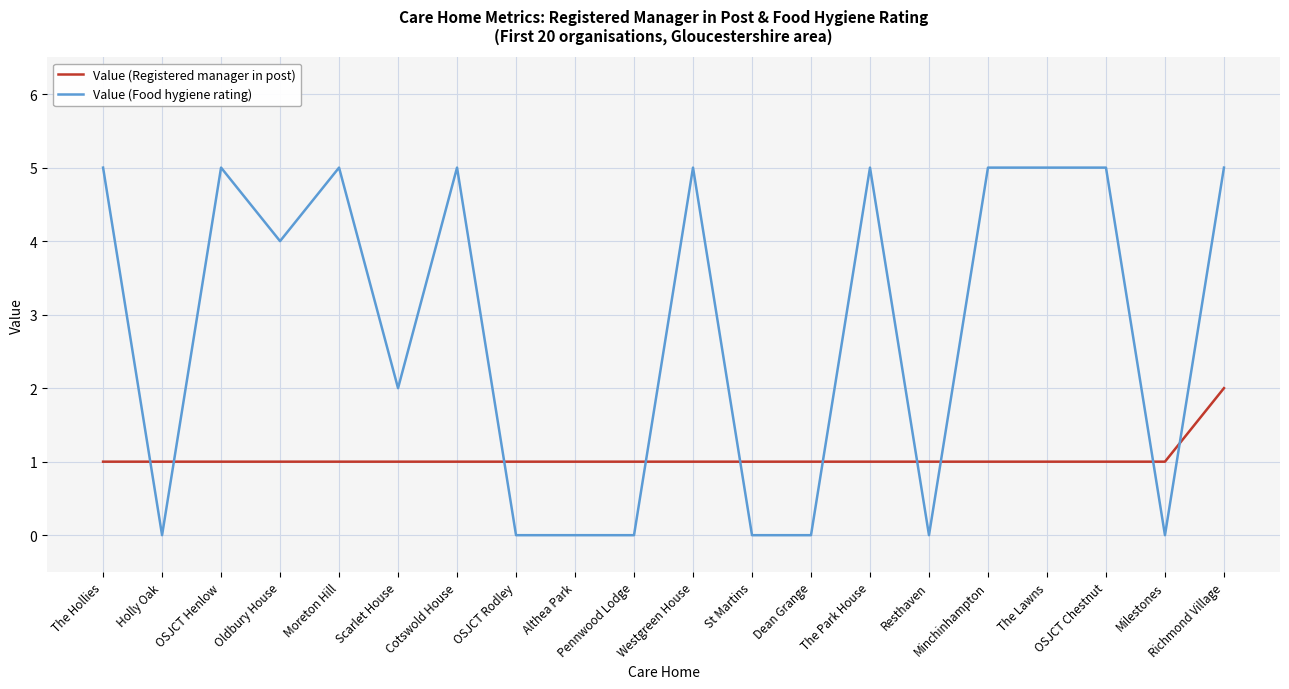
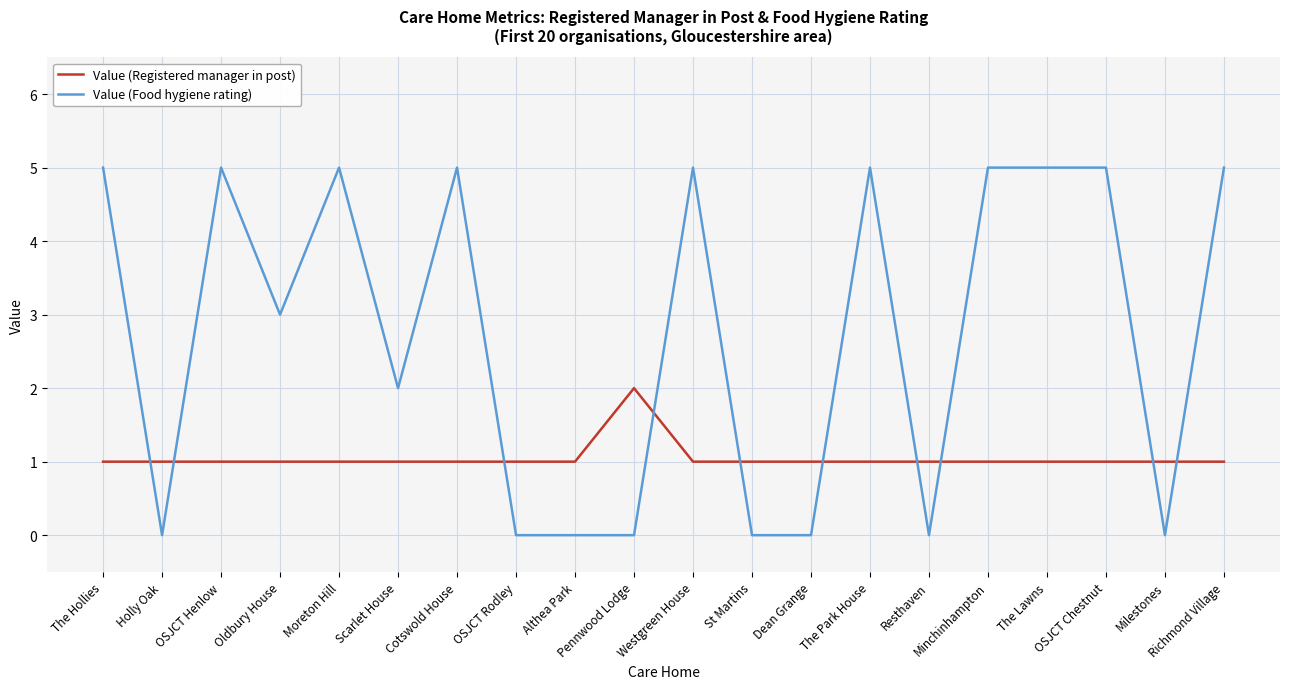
  {
    "Value (Registered manager in post)": {
      "The Hollies": 1,
      "Holly Oak": 1,
      "OSJCT Henlow": 1,
      "Oldbury House": 1,
      "Moreton Hill": 1,
      "Scarlet House": 1,
      "Cotswold House": 1,
      "OSJCT Rodley": 1,
      "Althea Park": 1,
-     "Pennwood Lodge": 1,
+     "Pennwood Lodge": 2,
      "Westgreen House": 1,
      "St Martins": 1,
      "Dean Grange": 1,
      "The Park House": 1,
      "Resthaven": 1,
      "Minchinhampton": 1,
      "The Lawns": 1,
      "OSJCT Chestnut": 1,
      "Milestones": 1,
-     "Richmond Village": 2
+     "Richmond Village": 1
    },
    "Value (Food hygiene rating)": {
      "The Hollies": 5,
      "Holly Oak": 0,
      "OSJCT Henlow": 5,
-     "Oldbury House": 4,
+     "Oldbury House": 3,
      "Moreton Hill": 5,
      "Scarlet House": 2,
      "Cotswold House": 5,
      "OSJCT Rodley": 0,
      "Althea Park": 0,
      "Pennwood Lodge": 0,
      "Westgreen House": 5,
      "St Martins": 0,
      "Dean Grange": 0,
      "The Park House": 5,
      "Resthaven": 0,
      "Minchinhampton": 5,
      "The Lawns": 5,
      "OSJCT Chestnut": 5,
      "Milestones": 0,
      "Richmond Village": 5
    }
  }
